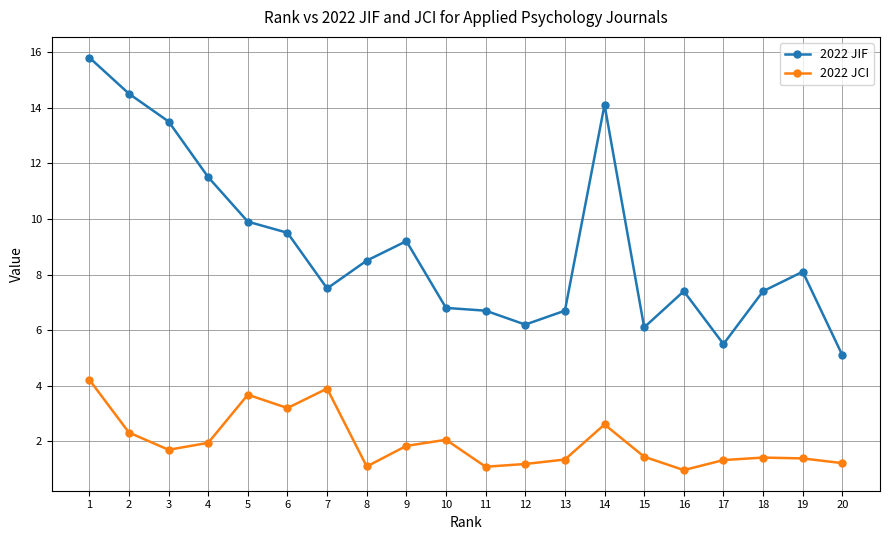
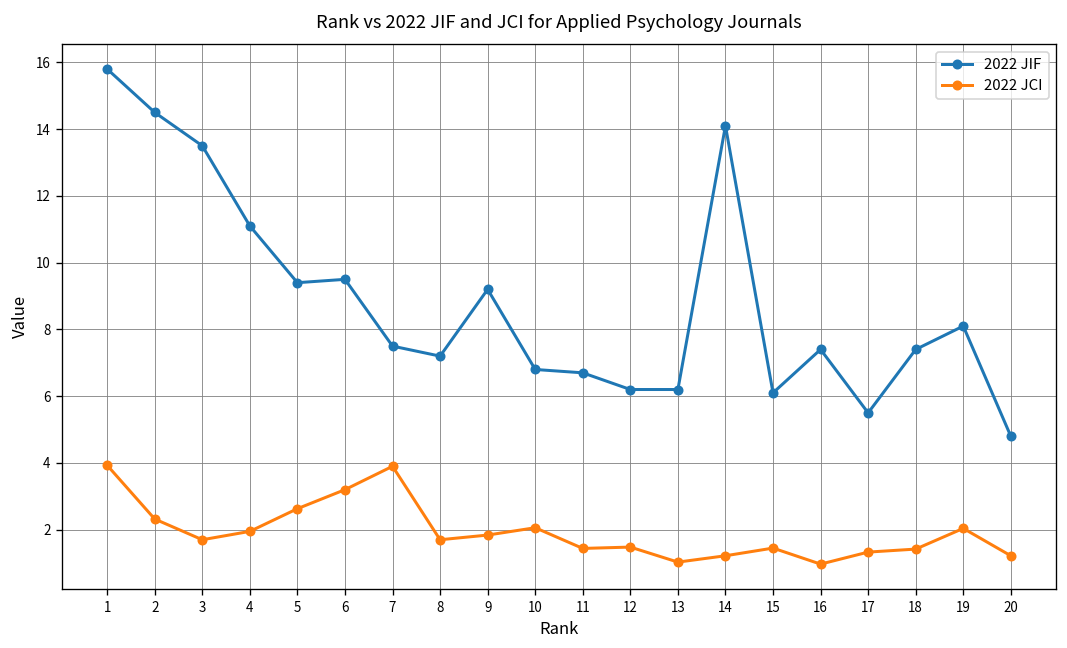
  {
    "2022 JIF": {
      "1": 15.8,
      "2": 14.5,
      "3": 13.5,
-     "4": 11.5,
-     "5": 9.9,
+     "4": 11.1,
+     "5": 9.4,
      "6": 9.5,
      "7": 7.5,
-     "8": 8.5,
+     "8": 7.2,
      "9": 9.2,
      "10": 6.8,
      "11": 6.7,
      "12": 6.2,
-     "13": 6.7,
+     "13": 6.2,
      "14": 14.1,
      "15": 6.1,
      "16": 7.4,
      "17": 5.5,
      "18": 7.4,
      "19": 8.1,
-     "20": 5.1
+     "20": 4.8
    },
    "2022 JCI": {
-     "1": 4.2,
+     "1": 3.9,
      "2": 2.3,
      "3": 1.7,
      "4": 2.0,
-     "5": 3.7,
+     "5": 2.6,
      "6": 3.2,
      "7": 3.9,
-     "8": 1.1,
+     "8": 1.7,
      "9": 1.8,
      "10": 2.1,
-     "11": 1.1,
-     "12": 1.2,
-     "13": 1.4,
-     "14": 2.6,
+     "11": 1.4,
+     "12": 1.5,
+     "13": 1.0,
+     "14": 1.2,
      "15": 1.5,
      "16": 1.0,
      "17": 1.3,
      "18": 1.4,
-     "19": 1.4,
+     "19": 2.0,
      "20": 1.2
    }
  }
